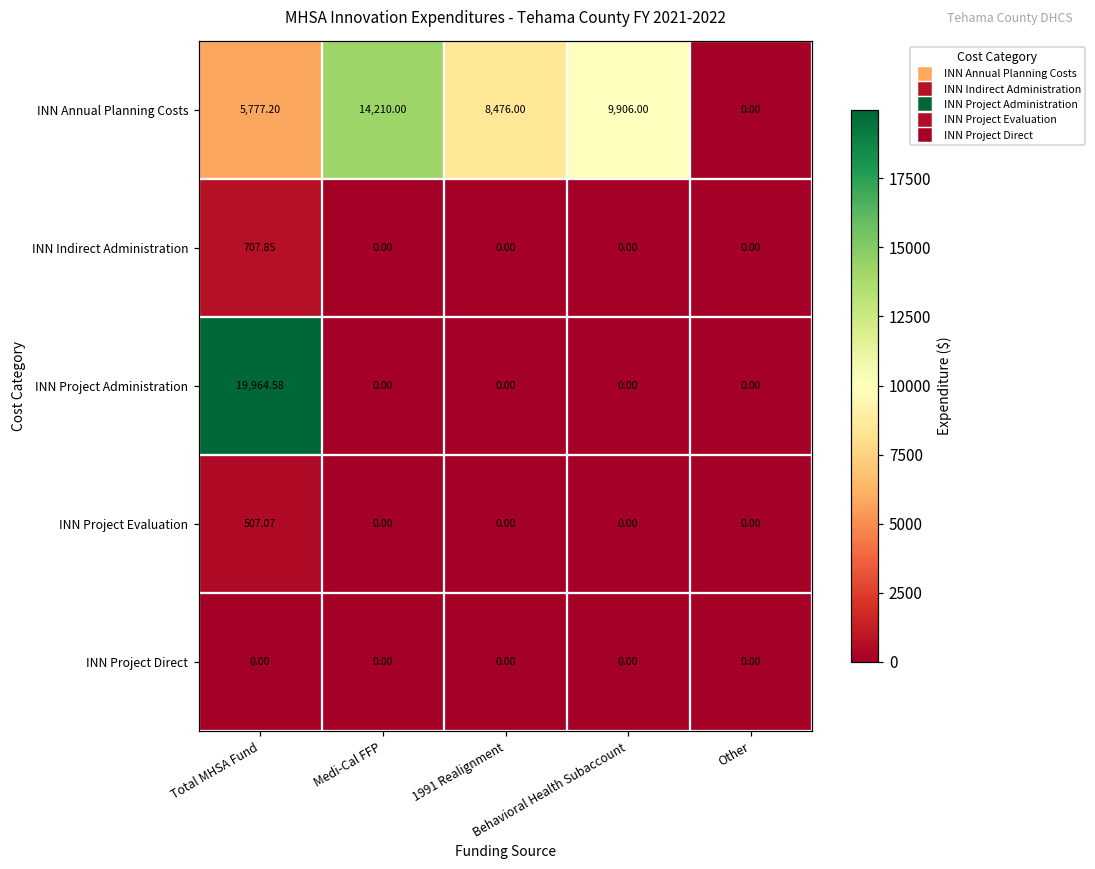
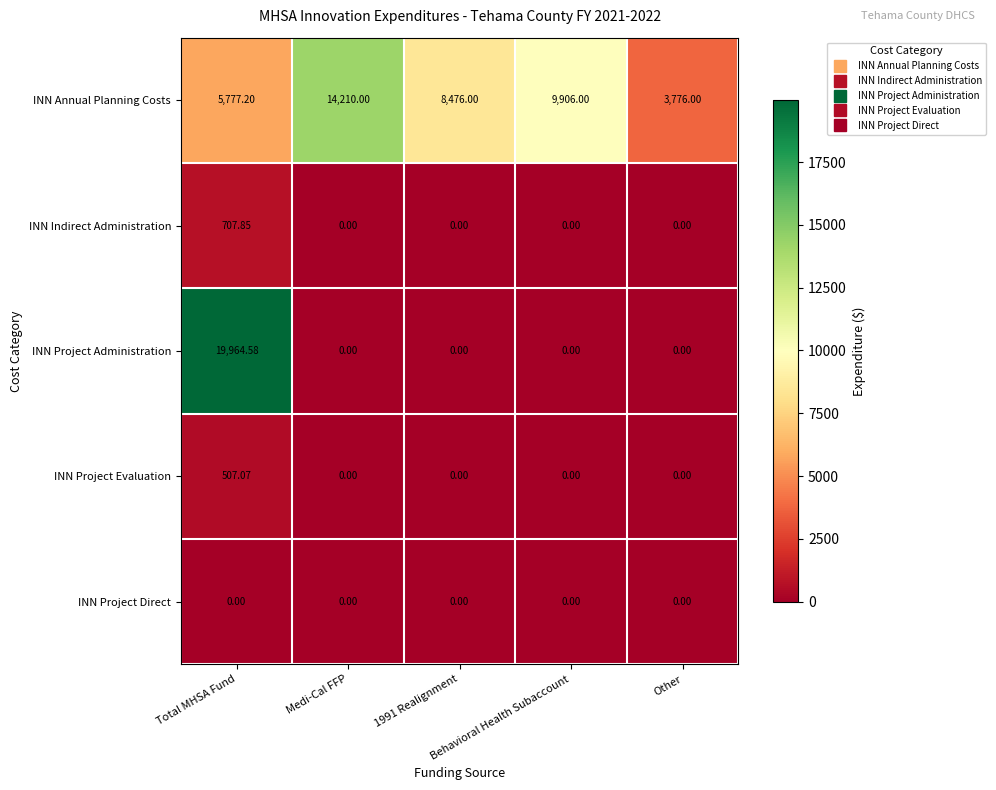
  {
    "INN Annual Planning Costs": {
      "Total MHSA Fund": "5,777.20",
      "Medi-Cal FFP": "14,210.00",
      "1991 Realignment": "8,476.00",
      "Behavioral Health Subaccount": "9,906.00",
-     "Other": "0.00"
+     "Other": "3,776.00"
    },
    "INN Indirect Administration": {
      "Total MHSA Fund": "707.85",
      "Medi-Cal FFP": "0.00",
      "1991 Realignment": "0.00",
      "Behavioral Health Subaccount": "0.00",
      "Other": "0.00"
    },
    "INN Project Administration": {
      "Total MHSA Fund": "19,964.58",
      "Medi-Cal FFP": "0.00",
      "1991 Realignment": "0.00",
      "Behavioral Health Subaccount": "0.00",
      "Other": "0.00"
    },
    "INN Project Evaluation": {
      "Total MHSA Fund": "507.07",
      "Medi-Cal FFP": "0.00",
      "1991 Realignment": "0.00",
      "Behavioral Health Subaccount": "0.00",
      "Other": "0.00"
    },
    "INN Project Direct": {
      "Total MHSA Fund": "0.00",
      "Medi-Cal FFP": "0.00",
      "1991 Realignment": "0.00",
      "Behavioral Health Subaccount": "0.00",
      "Other": "0.00"
    }
  }
